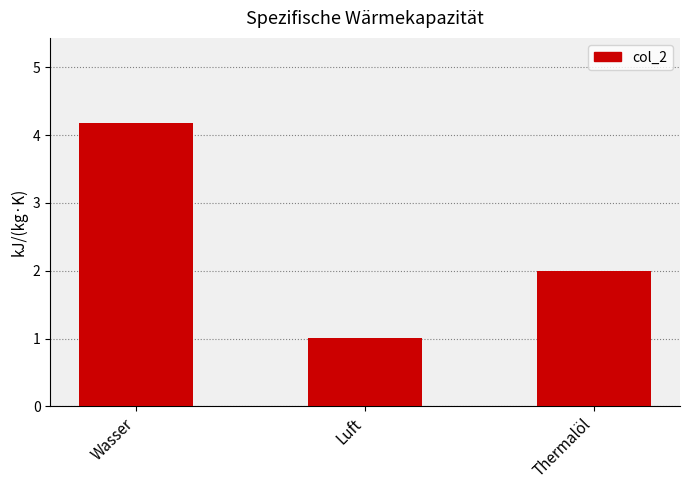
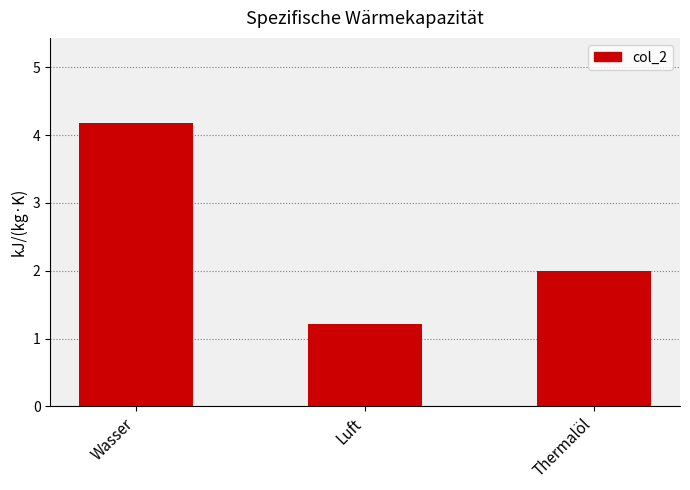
  {
    "Wasser": 4.2,
-   "Luft": 1.0,
+   "Luft": 1.2,
    "Thermalöl": 2.0
  }
